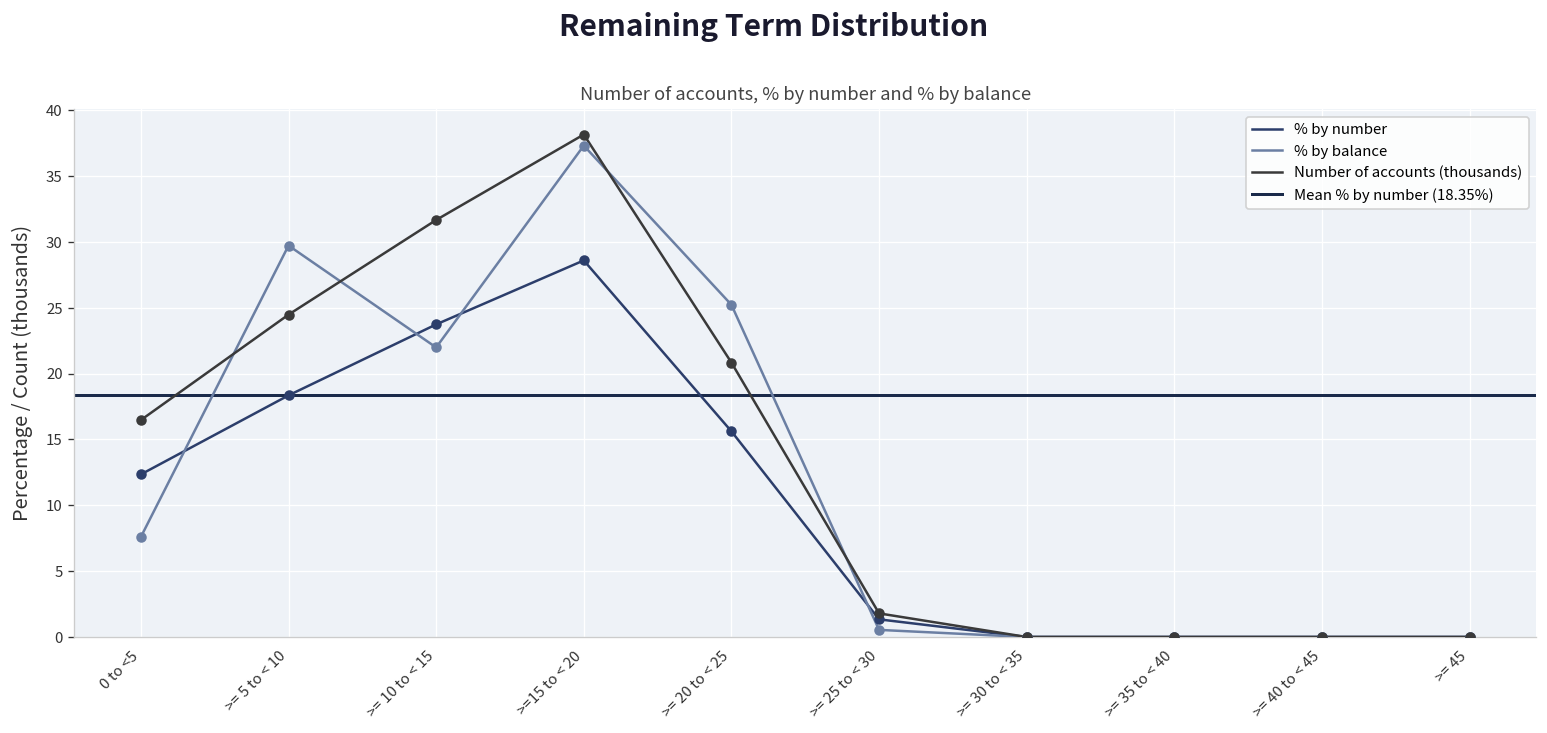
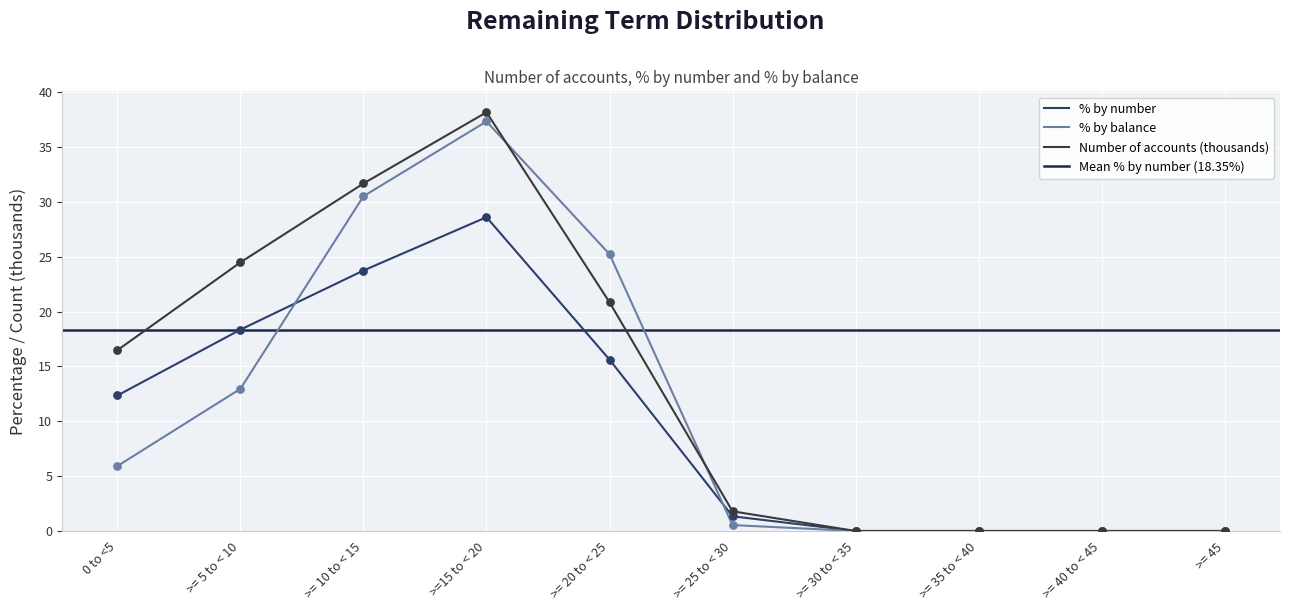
  {
    "% by balance": {
-     "0 to <5": 7.6,
-     ">= 5 to < 10": 29.7,
-     ">= 10 to < 15": 22.0,
+     "0 to <5": 5.9,
+     ">= 5 to < 10": 13.0,
+     ">= 10 to < 15": 30.5,
      ">=15 to < 20": 37.3,
      ">= 20 to < 25": 25.2,
      ">= 25 to < 30": 0.5
    }
  }
